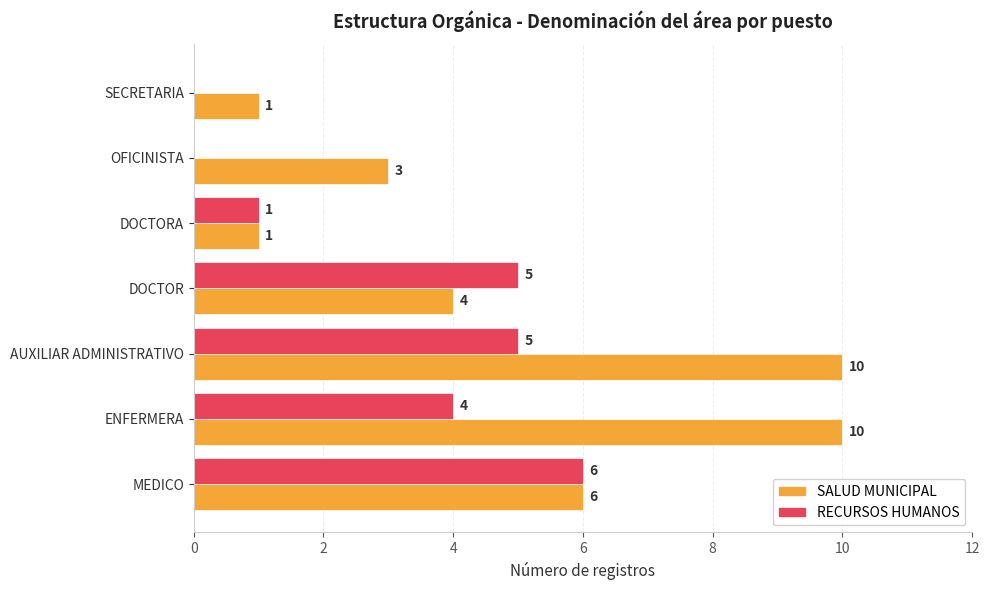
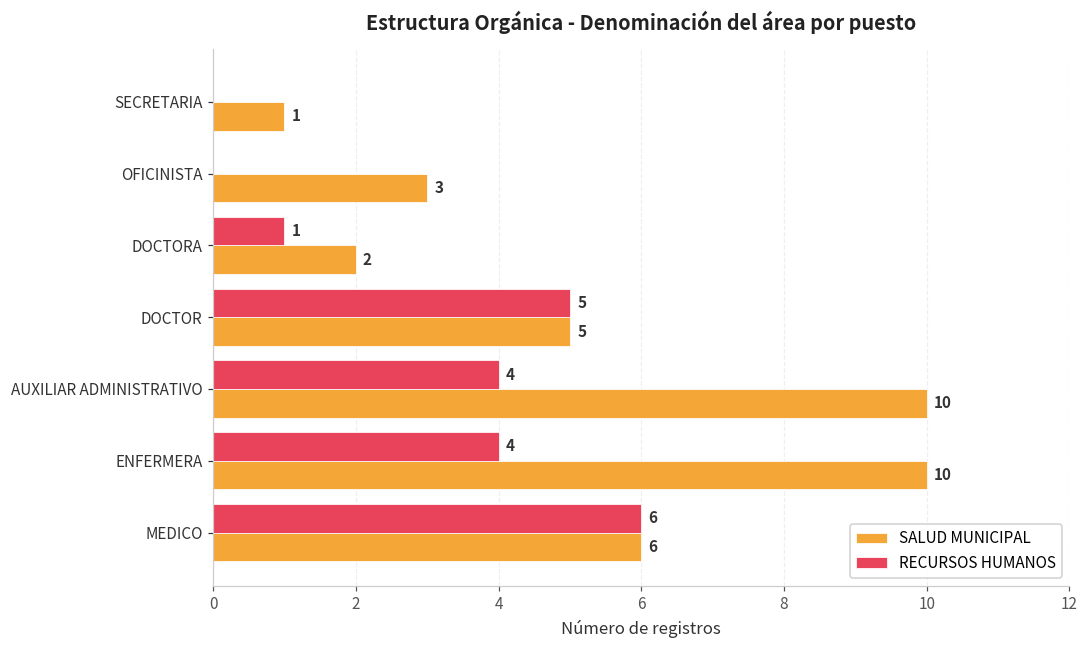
  {
    "SALUD MUNICIPAL": {
      "SECRETARIA": 1,
      "OFICINISTA": 3,
-     "DOCTORA": 1,
-     "DOCTOR": 4,
+     "DOCTORA": 2,
+     "DOCTOR": 5,
      "AUXILIAR ADMINISTRATIVO": 10,
      "ENFERMERA": 10,
      "MEDICO": 6
    },
    "RECURSOS HUMANOS": {
      "DOCTORA": 1,
      "DOCTOR": 5,
-     "AUXILIAR ADMINISTRATIVO": 5,
+     "AUXILIAR ADMINISTRATIVO": 4,
      "ENFERMERA": 4,
      "MEDICO": 6
    }
  }
